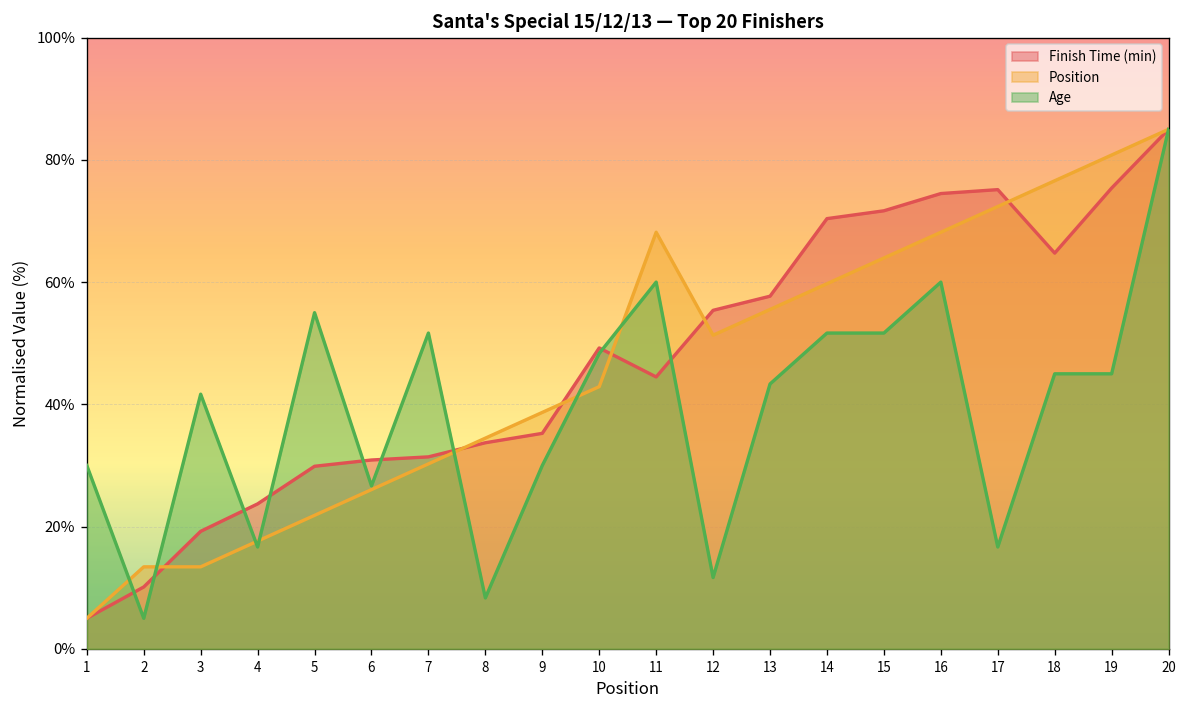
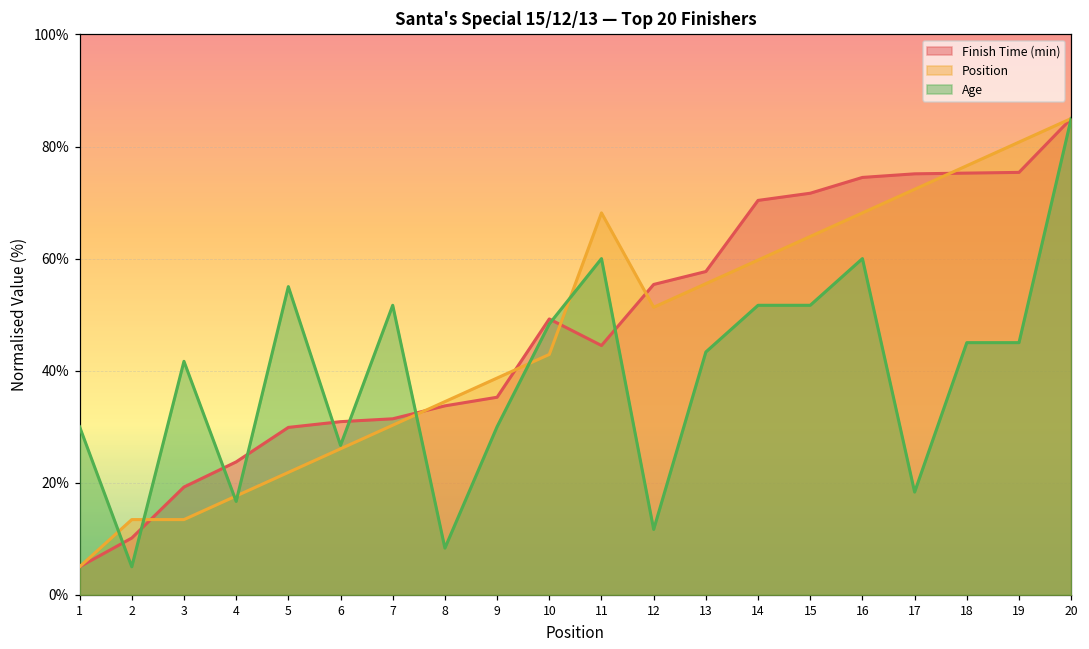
  {
    "Finish Time (min)": {
      "2": "10%",
      "3": "19%",
      "4": "24%",
      "5": "30%",
      "6": "31%",
      "7": "31%",
      "8": "34%",
      "9": "35%",
      "10": "49%",
      "11": "44%",
      "12": "55%",
      "13": "58%",
      "14": "70%",
      "15": "72%",
      "16": "74%",
      "17": "75%",
-     "18": "65%",
+     "18": "75%",
      "19": "75%"
    },
    "Position": {
      "2": "13%",
      "3": "13%",
      "4": "18%",
      "5": "22%",
      "6": "26%",
      "7": "30%",
      "8": "34%",
      "9": "39%",
      "10": "43%",
      "11": "68%",
      "12": "51%",
      "13": "56%",
      "14": "60%",
      "15": "64%",
      "16": "68%",
      "17": "72%",
      "18": "77%",
      "19": "81%"
    },
    "Age": {
      "1": "30%",
      "2": "5%",
      "3": "42%",
      "4": "17%",
      "5": "55%",
      "6": "27%",
      "7": "52%",
      "8": "8%",
      "9": "30%",
      "10": "48%",
      "11": "60%",
      "12": "12%",
      "13": "43%",
      "14": "52%",
      "15": "52%",
      "16": "60%",
-     "17": "17%",
+     "17": "18%",
      "18": "45%",
      "19": "45%"
    }
  }
